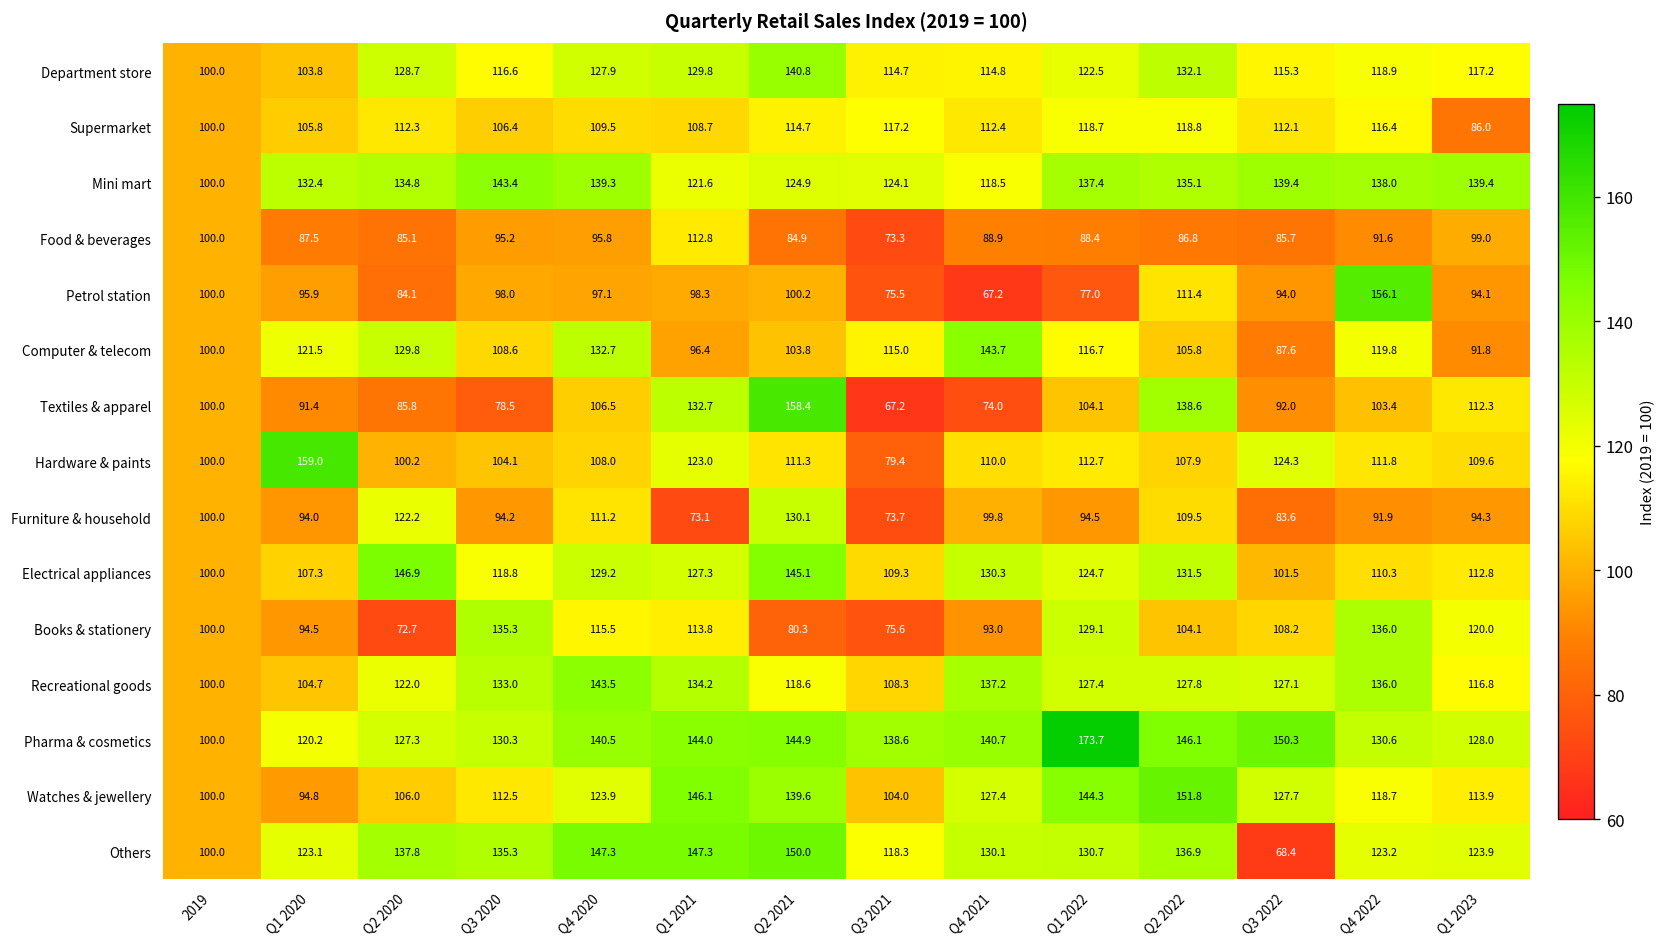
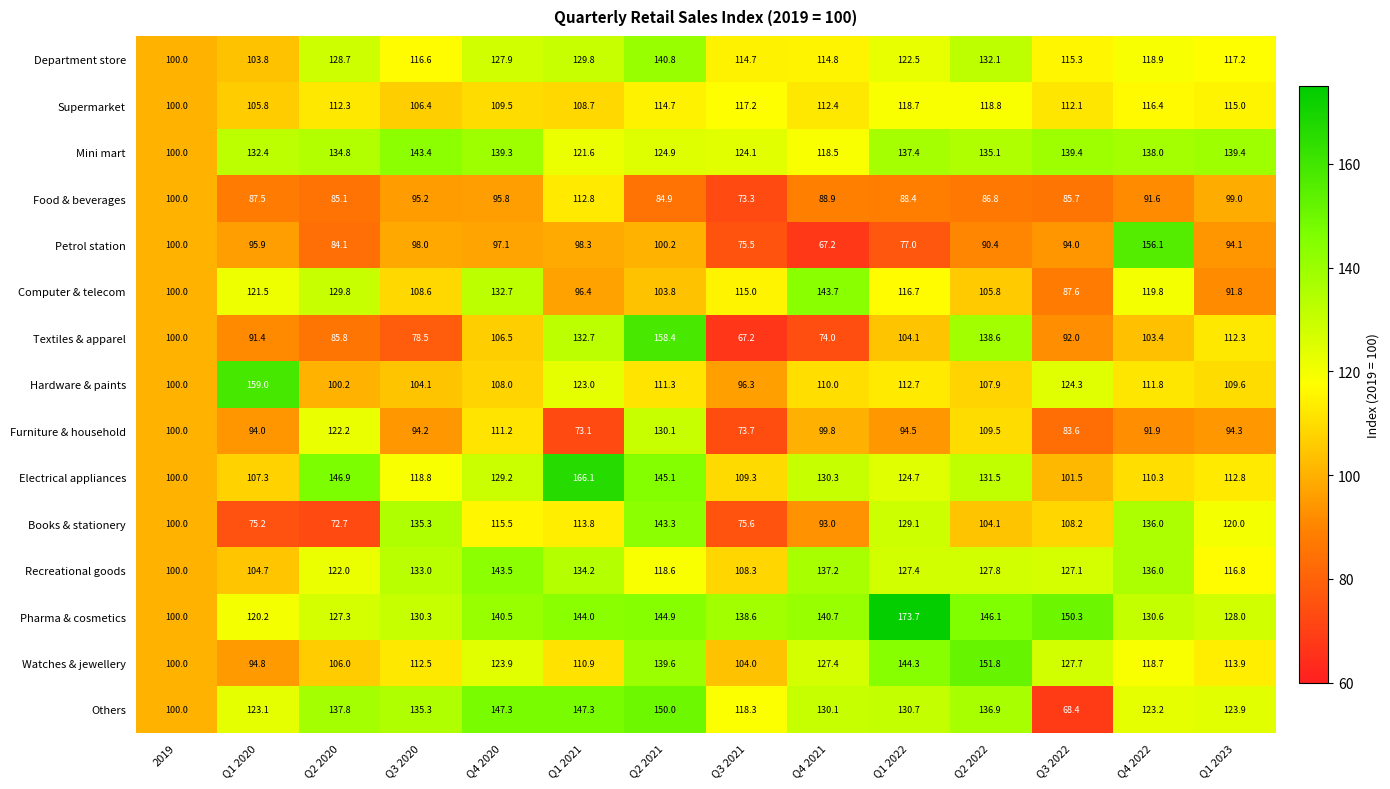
  {
    "Supermarket": {
      "2019": 100.0,
      "Q1 2020": 105.8,
      "Q2 2020": 112.3,
      "Q3 2020": 106.4,
      "Q4 2020": 109.5,
      "Q1 2021": 108.7,
      "Q2 2021": 114.7,
      "Q3 2021": 117.2,
      "Q4 2021": 112.4,
      "Q1 2022": 118.7,
      "Q2 2022": 118.8,
      "Q3 2022": 112.1,
      "Q4 2022": 116.4,
-     "Q1 2023": 86.0
+     "Q1 2023": 115.0
    },
    "Petrol station": {
      "2019": 100.0,
      "Q1 2020": 95.9,
      "Q2 2020": 84.1,
      "Q3 2020": 98.0,
      "Q4 2020": 97.1,
      "Q1 2021": 98.3,
      "Q2 2021": 100.2,
      "Q3 2021": 75.5,
      "Q4 2021": 67.2,
      "Q1 2022": 77.0,
-     "Q2 2022": 111.4,
+     "Q2 2022": 90.4,
      "Q3 2022": 94.0,
      "Q4 2022": 156.1,
      "Q1 2023": 94.1
    },
    "Hardware & paints": {
      "2019": 100.0,
      "Q1 2020": 159.0,
      "Q2 2020": 100.2,
      "Q3 2020": 104.1,
      "Q4 2020": 108.0,
      "Q1 2021": 123.0,
      "Q2 2021": 111.3,
-     "Q3 2021": 79.4,
+     "Q3 2021": 96.3,
      "Q4 2021": 110.0,
      "Q1 2022": 112.7,
      "Q2 2022": 107.9,
      "Q3 2022": 124.3,
      "Q4 2022": 111.8,
      "Q1 2023": 109.6
    },
    "Electrical appliances": {
      "2019": 100.0,
      "Q1 2020": 107.3,
      "Q2 2020": 146.9,
      "Q3 2020": 118.8,
      "Q4 2020": 129.2,
-     "Q1 2021": 127.3,
+     "Q1 2021": 166.1,
      "Q2 2021": 145.1,
      "Q3 2021": 109.3,
      "Q4 2021": 130.3,
      "Q1 2022": 124.7,
      "Q2 2022": 131.5,
      "Q3 2022": 101.5,
      "Q4 2022": 110.3,
      "Q1 2023": 112.8
    },
    "Books & stationery": {
      "2019": 100.0,
-     "Q1 2020": 94.5,
+     "Q1 2020": 75.2,
      "Q2 2020": 72.7,
      "Q3 2020": 135.3,
      "Q4 2020": 115.5,
      "Q1 2021": 113.8,
-     "Q2 2021": 80.3,
+     "Q2 2021": 143.3,
      "Q3 2021": 75.6,
      "Q4 2021": 93.0,
      "Q1 2022": 129.1,
      "Q2 2022": 104.1,
      "Q3 2022": 108.2,
      "Q4 2022": 136.0,
      "Q1 2023": 120.0
    },
    "Watches & jewellery": {
      "2019": 100.0,
      "Q1 2020": 94.8,
      "Q2 2020": 106.0,
      "Q3 2020": 112.5,
      "Q4 2020": 123.9,
-     "Q1 2021": 146.1,
+     "Q1 2021": 110.9,
      "Q2 2021": 139.6,
      "Q3 2021": 104.0,
      "Q4 2021": 127.4,
      "Q1 2022": 144.3,
      "Q2 2022": 151.8,
      "Q3 2022": 127.7,
      "Q4 2022": 118.7,
      "Q1 2023": 113.9
    }
  }
